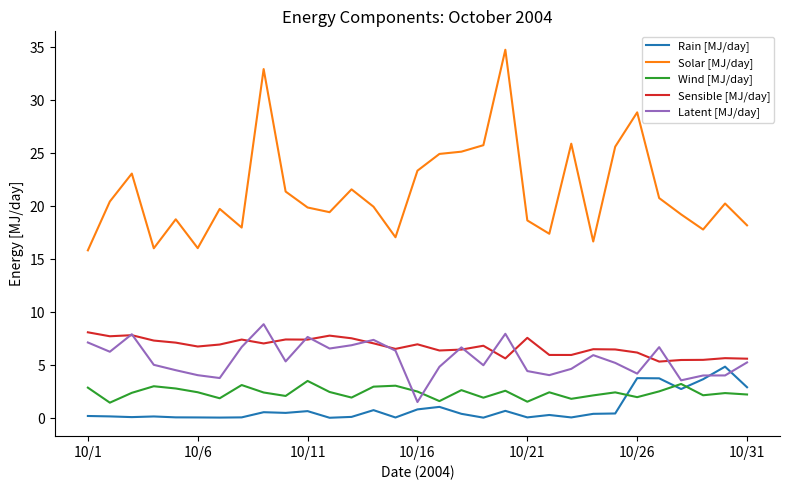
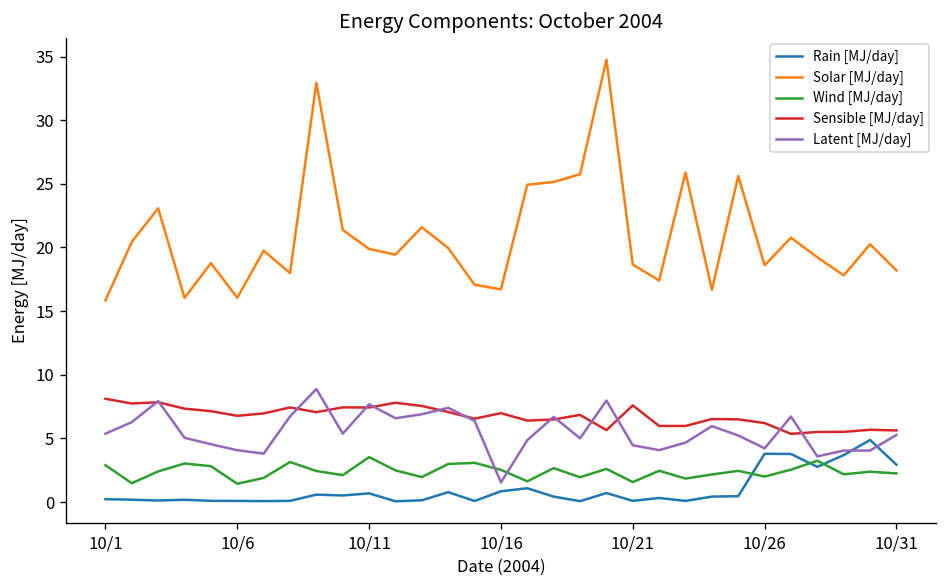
  {
    "Rain [MJ/day]": {
      "10/1": 0.2,
      "10/6": 0.1,
      "10/11": 0.7,
      "10/16": 0.8,
      "10/21": 0.1,
      "10/26": 3.8,
      "10/31": 2.9
    },
    "Solar [MJ/day]": {
      "10/1": 15.8,
      "10/6": 16.0,
      "10/11": 19.9,
-     "10/16": 23.3,
+     "10/16": 16.7,
      "10/21": 18.7,
-     "10/26": 28.8,
+     "10/26": 18.6,
      "10/31": 18.2
    },
    "Wind [MJ/day]": {
      "10/1": 2.9,
-     "10/6": 2.5,
+     "10/6": 1.4,
      "10/11": 3.5,
      "10/16": 2.5,
      "10/21": 1.6,
      "10/26": 2.0,
      "10/31": 2.2
    },
    "Sensible [MJ/day]": {
      "10/1": 8.1,
      "10/6": 6.8,
      "10/11": 7.4,
      "10/16": 7.0,
      "10/21": 7.6,
      "10/26": 6.2,
      "10/31": 5.6
    },
    "Latent [MJ/day]": {
-     "10/1": 7.2,
+     "10/1": 5.4,
      "10/6": 4.1,
      "10/11": 7.7,
      "10/16": 1.5,
      "10/21": 4.5,
      "10/26": 4.2,
      "10/31": 5.3
    }
  }
